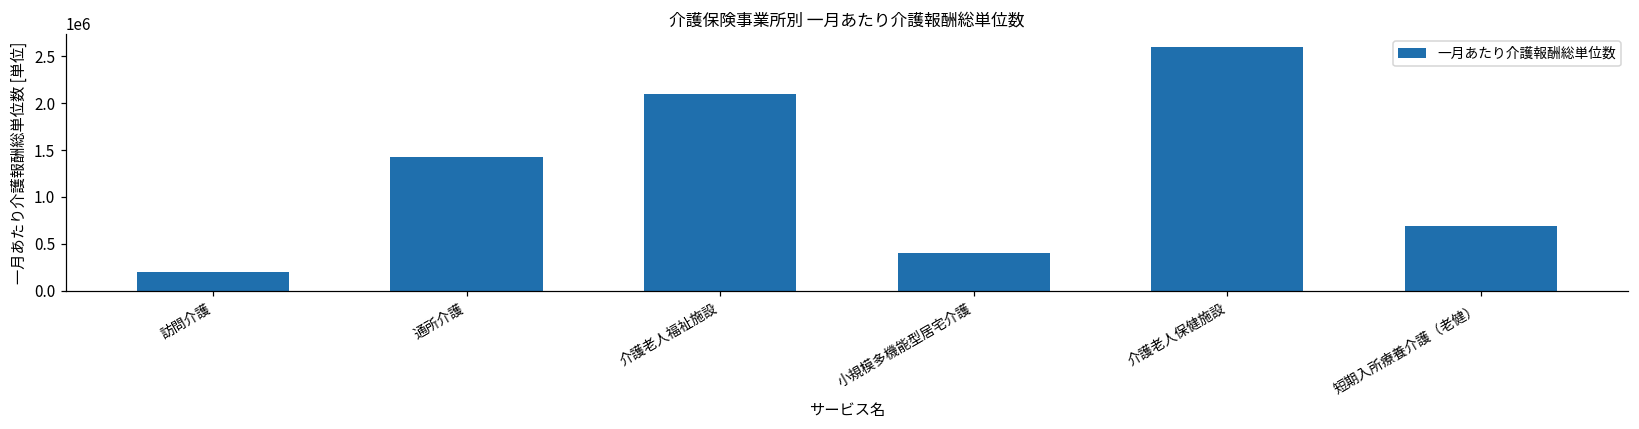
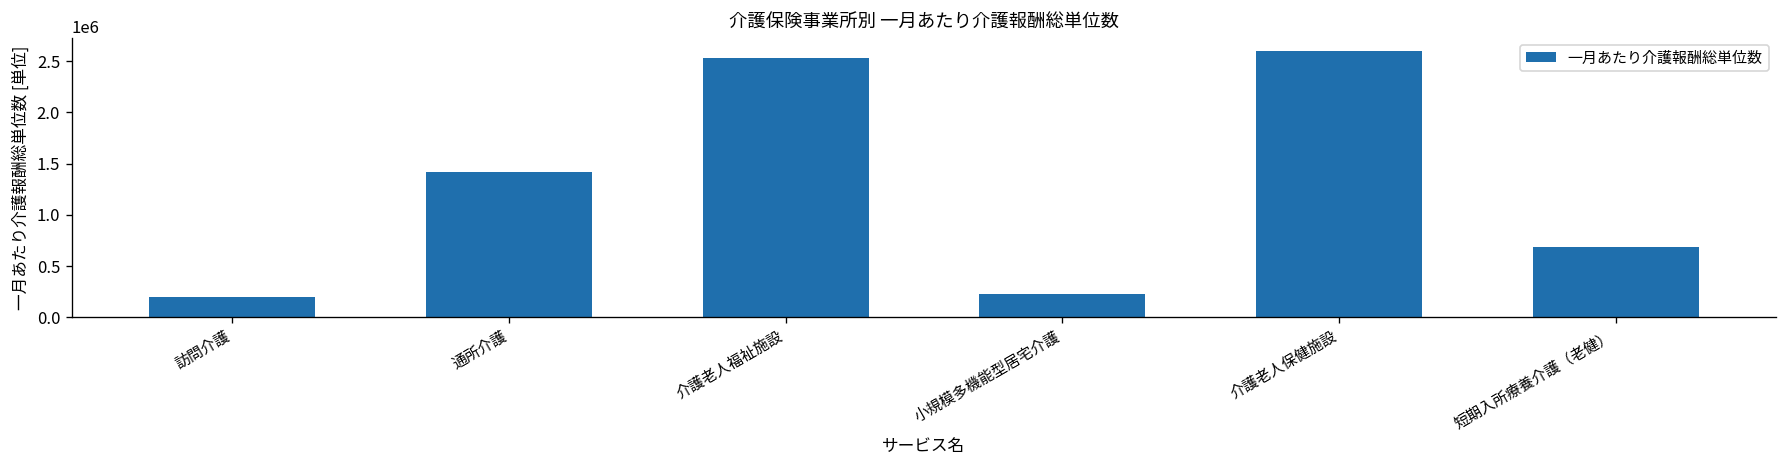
  {
    "訪問介護": 200000,
    "通所介護": 1400000,
-   "介護老人福祉施設": 2100000,
-   "小規模多機能型居宅介護": 400000,
+   "介護老人福祉施設": 2500000,
+   "小規模多機能型居宅介護": 200000,
    "介護老人保健施設": 2600000,
    "短期入所療養介護（老健）": 700000
  }
